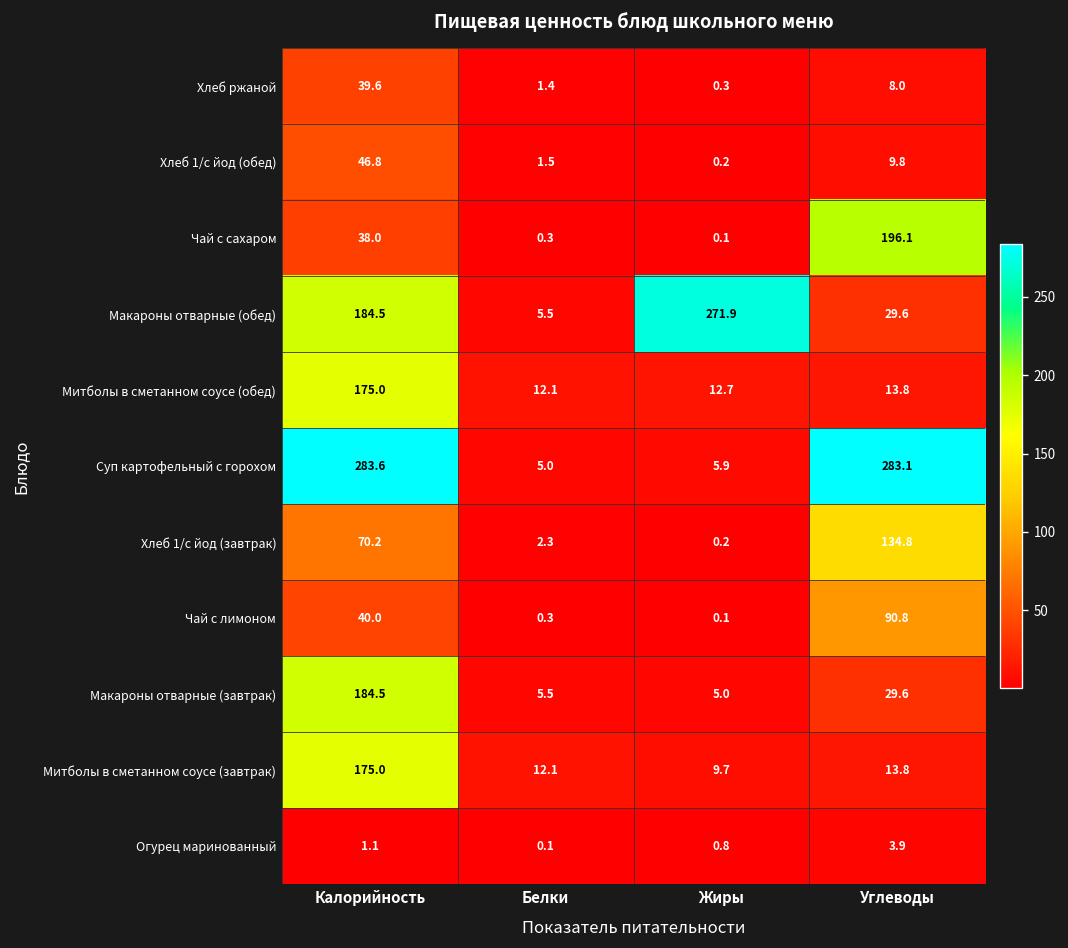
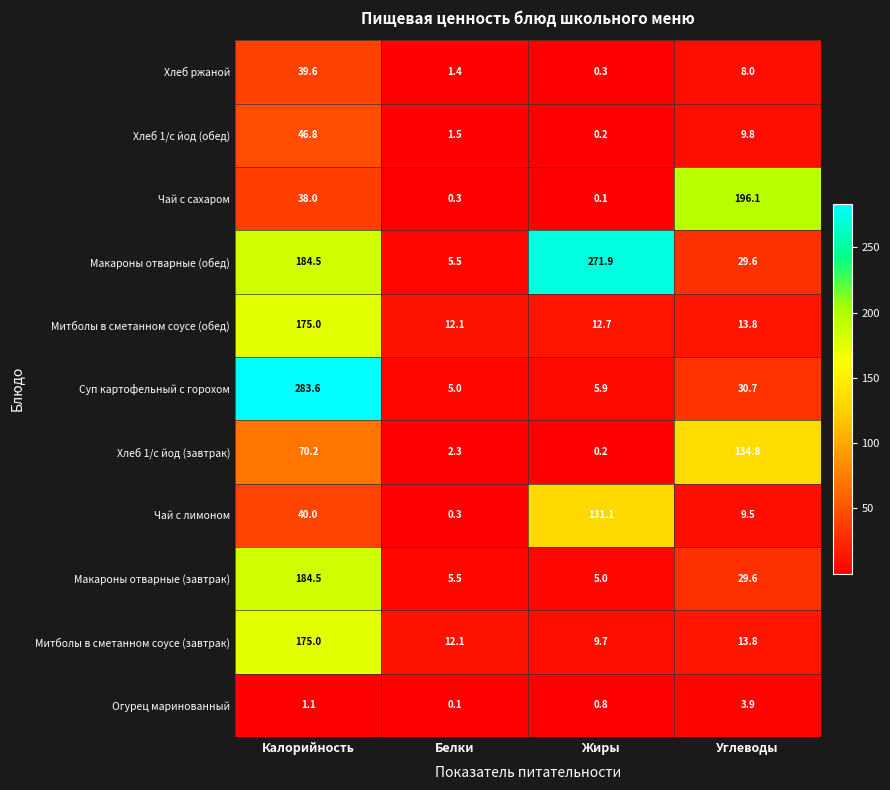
  {
    "Хлеб ржаной": {
      "Калорийность": 39.6,
      "Белки": 1.4,
      "Жиры": 0.3,
      "Углеводы": 8.0
    },
    "Хлеб 1/с йод (обед)": {
      "Калорийность": 46.8,
      "Белки": 1.5,
      "Жиры": 0.2,
      "Углеводы": 9.8
    },
    "Чай с сахаром": {
      "Калорийность": 38.0,
      "Белки": 0.3,
      "Жиры": 0.1,
      "Углеводы": 196.1
    },
    "Макароны отварные (обед)": {
      "Калорийность": 184.5,
      "Белки": 5.5,
      "Жиры": 271.9,
      "Углеводы": 29.6
    },
    "Митболы в сметанном соусе (обед)": {
      "Калорийность": 175.0,
      "Белки": 12.1,
      "Жиры": 12.7,
      "Углеводы": 13.8
    },
    "Суп картофельный с горохом": {
      "Калорийность": 283.6,
      "Белки": 5.0,
      "Жиры": 5.9,
-     "Углеводы": 283.1
+     "Углеводы": 30.7
    },
    "Хлеб 1/с йод (завтрак)": {
      "Калорийность": 70.2,
      "Белки": 2.3,
      "Жиры": 0.2,
      "Углеводы": 134.8
    },
    "Чай с лимоном": {
      "Калорийность": 40.0,
      "Белки": 0.3,
-     "Жиры": 0.1,
-     "Углеводы": 90.8
+     "Жиры": 131.1,
+     "Углеводы": 9.5
    },
    "Макароны отварные (завтрак)": {
      "Калорийность": 184.5,
      "Белки": 5.5,
      "Жиры": 5.0,
      "Углеводы": 29.6
    },
    "Митболы в сметанном соусе (завтрак)": {
      "Калорийность": 175.0,
      "Белки": 12.1,
      "Жиры": 9.7,
      "Углеводы": 13.8
    },
    "Огурец маринованный": {
      "Калорийность": 1.1,
      "Белки": 0.1,
      "Жиры": 0.8,
      "Углеводы": 3.9
    }
  }
